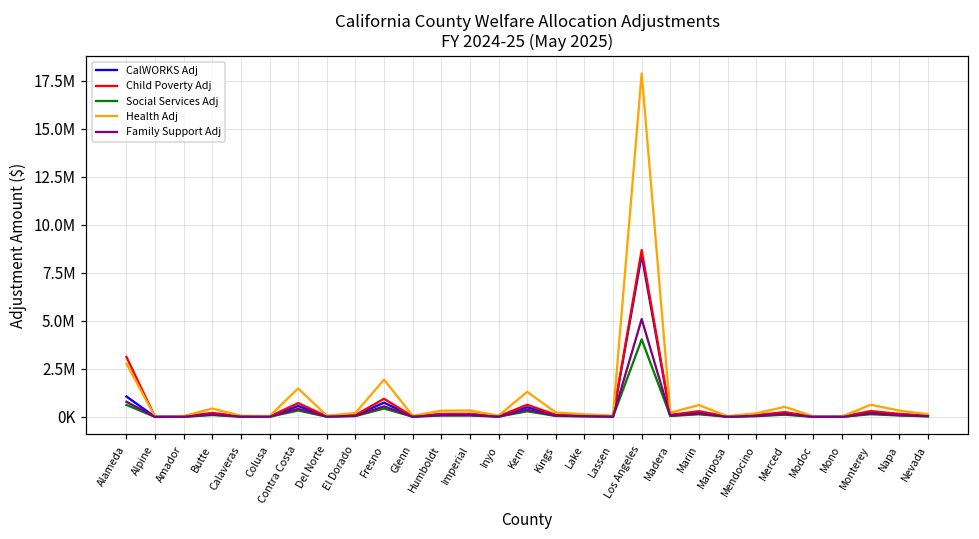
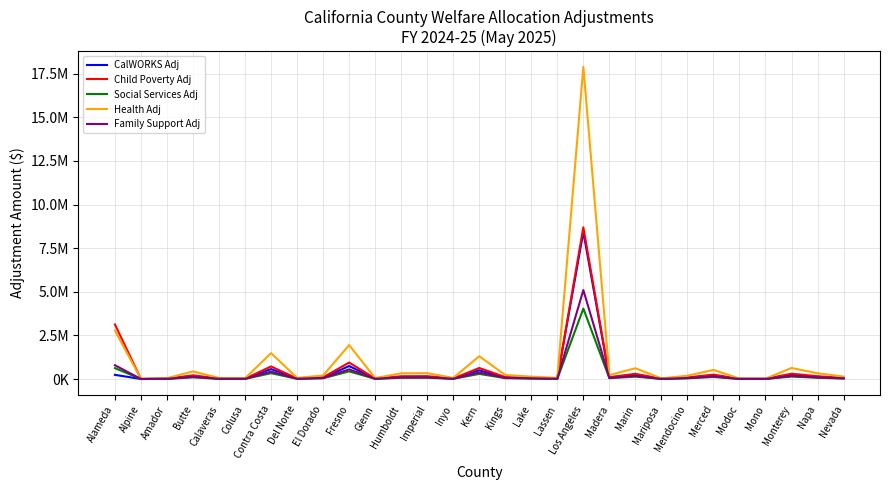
  {
    "CalWORKS Adj": {
-     "Alameda": 1100000,
+     "Alameda": 200000,
      "Contra Costa": 600000,
      "Fresno": 700000,
      "Los Angeles": 8400000
    },
    "Child Poverty Adj": {
      "Alameda": 3100000,
      "Contra Costa": 700000,
      "Fresno": 900000,
      "Los Angeles": 8700000
    },
    "Social Services Adj": {
      "Alameda": 600000,
      "Los Angeles": 4000000
    },
    "Health Adj": {
      "Alameda": 2800000,
      "Butte": 400000,
      "Contra Costa": 1500000,
      "Fresno": 1900000,
      "Humboldt": 300000,
      "Imperial": 300000,
      "Kern": 1300000,
      "Los Angeles": 17900000,
      "Marin": 600000,
      "Merced": 500000,
      "Monterey": 600000,
      "Napa": 300000
    },
    "Family Support Adj": {
      "Alameda": 800000,
      "Los Angeles": 5100000
    }
  }
